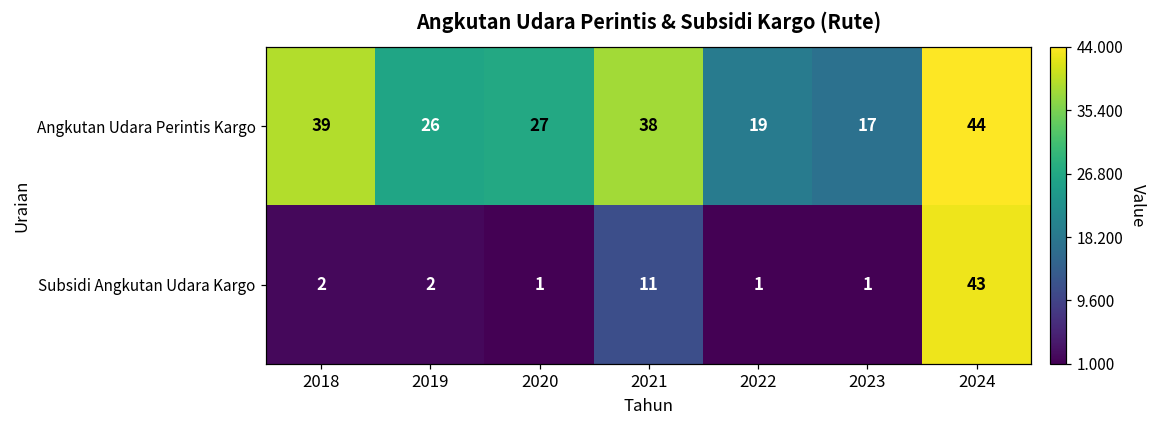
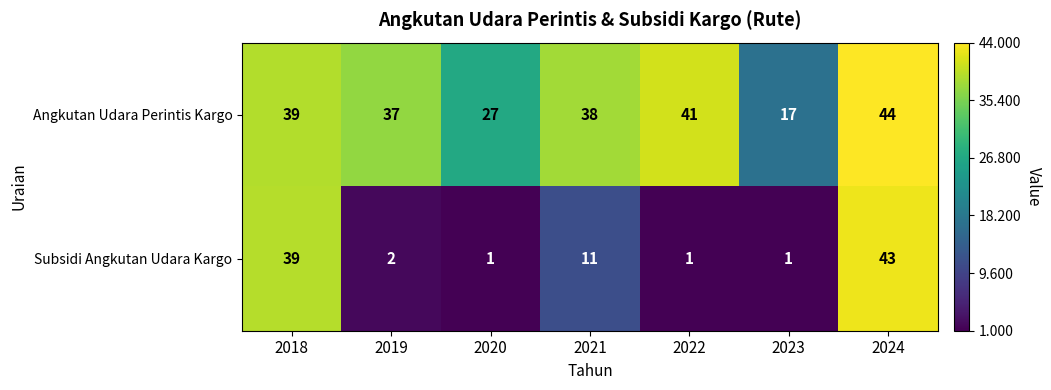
  {
    "Angkutan Udara Perintis Kargo": {
      "2018": 39,
-     "2019": 26,
+     "2019": 37,
      "2020": 27,
      "2021": 38,
-     "2022": 19,
+     "2022": 41,
      "2023": 17,
      "2024": 44
    },
    "Subsidi Angkutan Udara Kargo": {
-     "2018": 2,
+     "2018": 39,
      "2019": 2,
      "2020": 1,
      "2021": 11,
      "2022": 1,
      "2023": 1,
      "2024": 43
    }
  }
